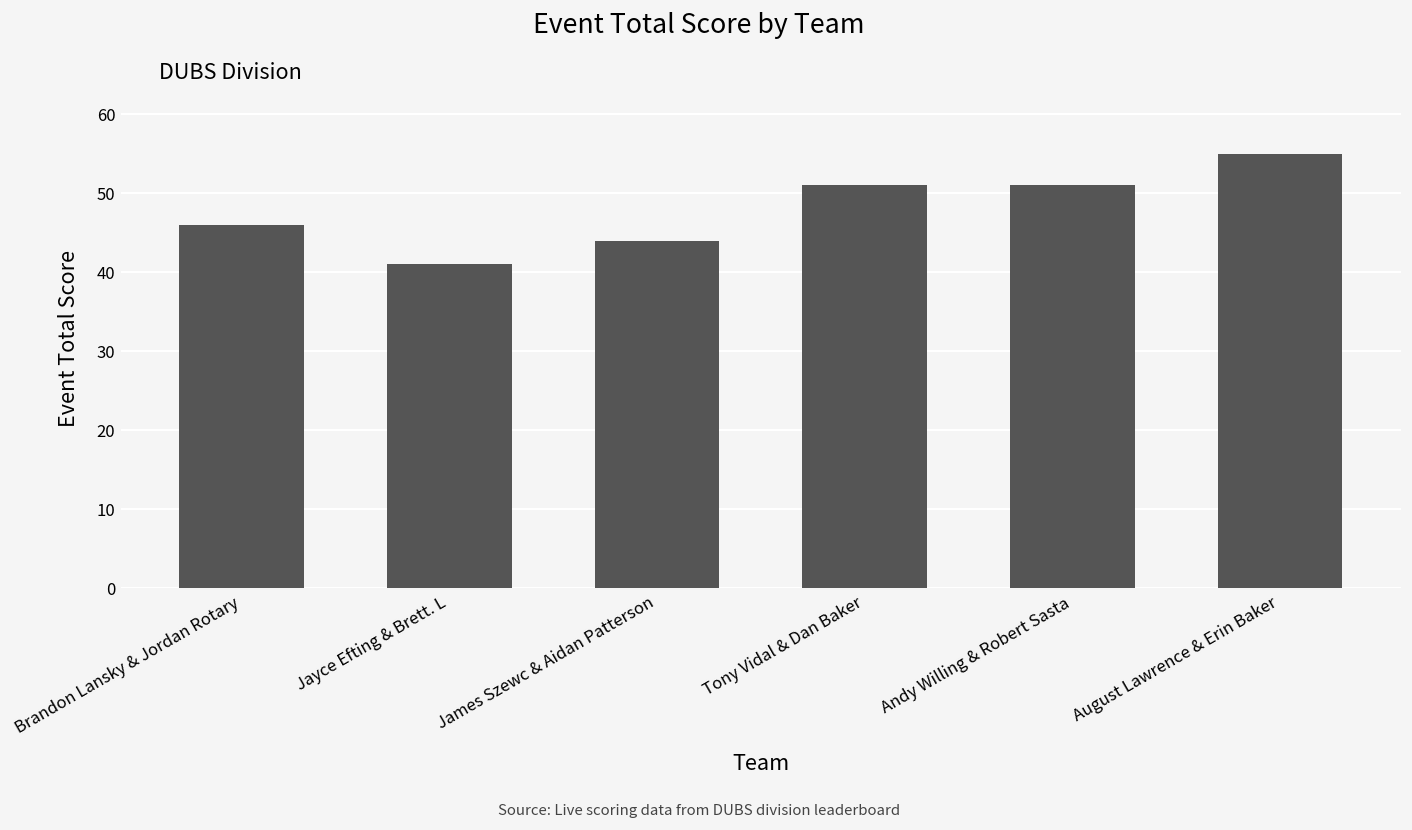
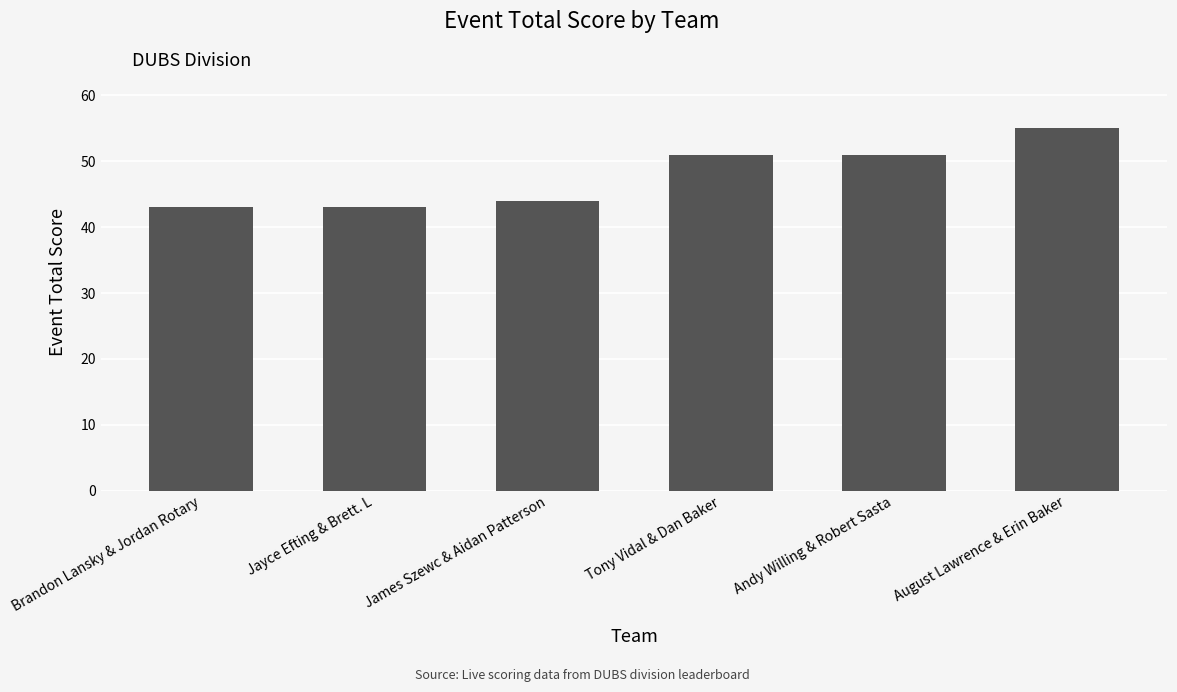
  {
-   "Brandon Lansky & Jordan Rotary": 46,
-   "Jayce Efting & Brett. L": 41,
+   "Brandon Lansky & Jordan Rotary": 43,
+   "Jayce Efting & Brett. L": 43,
    "James Szewc & Aidan Patterson": 44,
    "Tony Vidal & Dan Baker": 51,
    "Andy Willing & Robert Sasta": 51,
    "August Lawrence & Erin Baker": 55
  }
